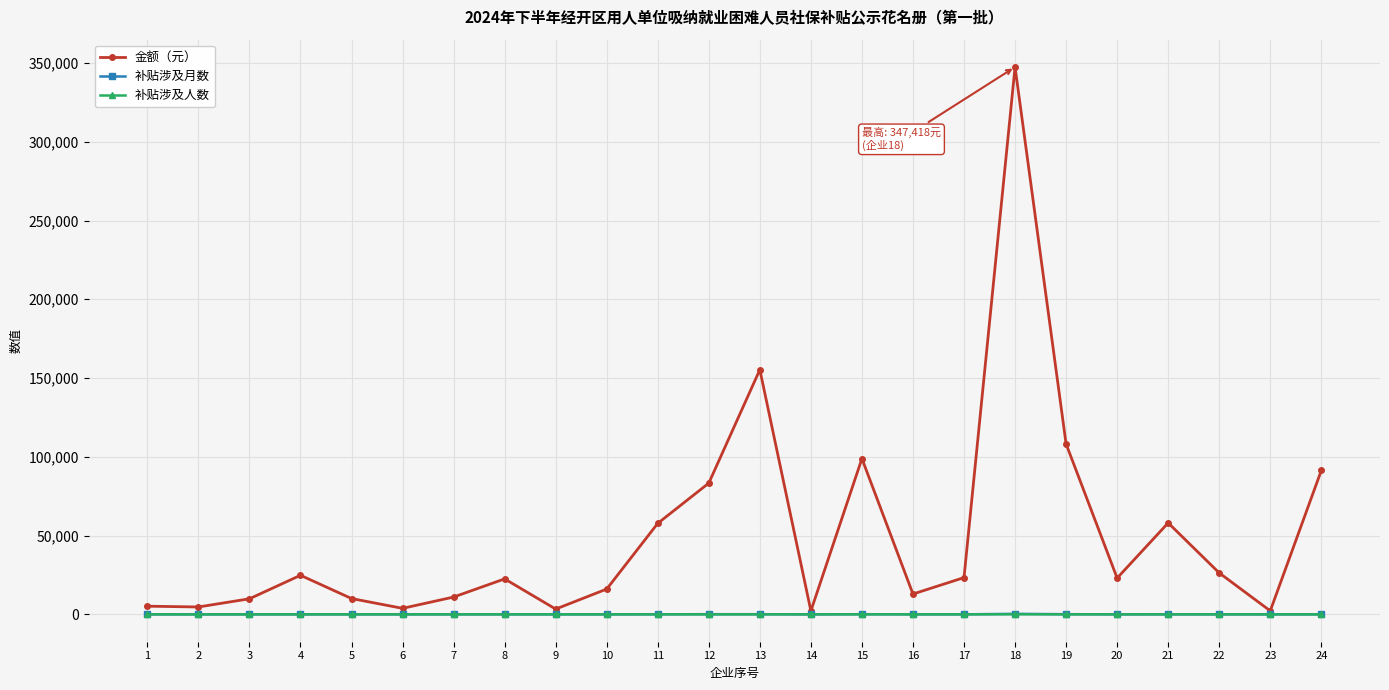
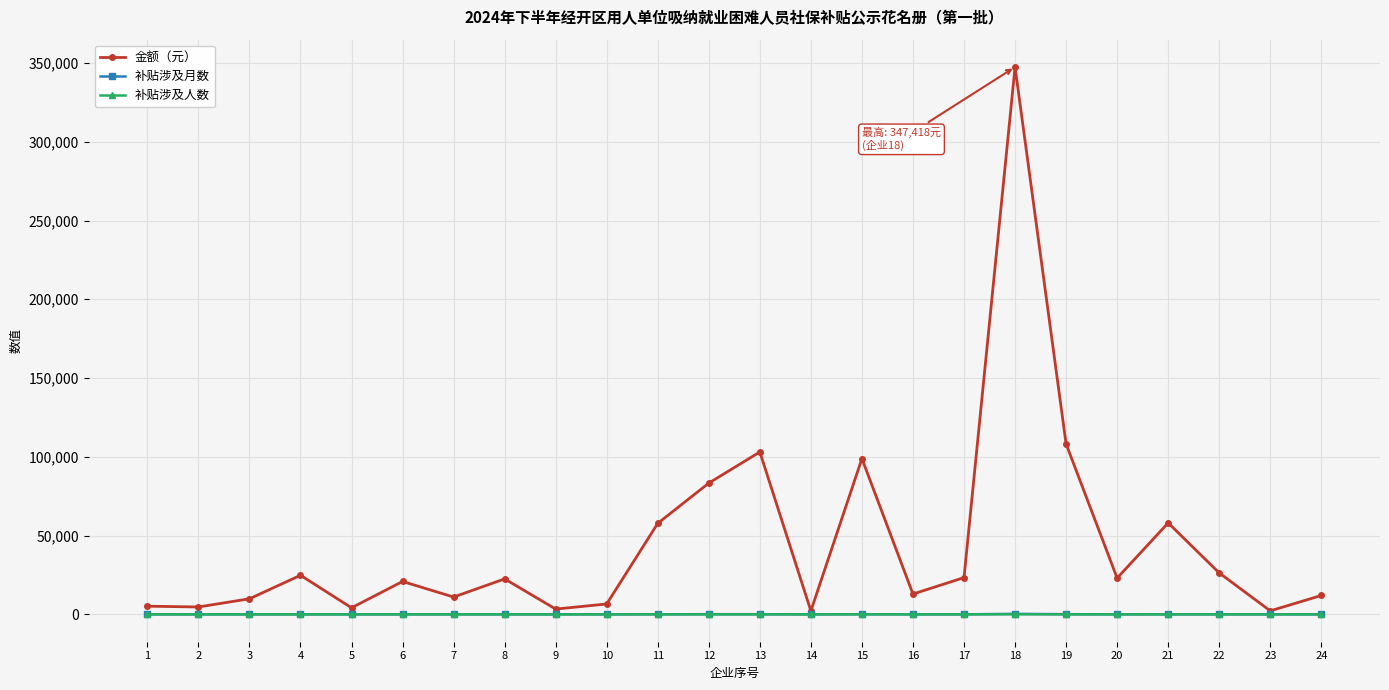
  {
    "金额（元）": {
      "1": "5,000",
      "2": "5,000",
      "3": "10,000",
      "4": "25,000",
-     "5": "10,000",
-     "6": "4,000",
+     "5": "4,000",
+     "6": "21,000",
      "7": "11,000",
      "8": "23,000",
      "9": "3,000",
-     "10": "16,000",
+     "10": "7,000",
      "11": "58,000",
      "12": "83,000",
-     "13": "155,000",
+     "13": "103,000",
      "14": "2,000",
      "15": "99,000",
      "16": "13,000",
      "17": "23,000",
      "19": "108,000",
      "20": "23,000",
      "21": "58,000",
      "22": "26,000",
      "23": "2,000",
-     "24": "91,000"
+     "24": "12,000"
    },
    "补贴涉及人数": {
      "1": "0",
      "2": "0",
      "3": "0",
      "4": "0",
      "5": "0",
      "6": "0",
      "7": "0",
      "8": "0",
      "9": "0",
      "10": "0",
      "11": "0",
      "12": "0",
      "13": "0",
      "14": "0",
      "15": "0",
      "16": "0",
      "17": "0",
      "18": "0",
      "19": "0",
      "20": "0",
      "21": "0",
      "22": "0",
      "23": "0",
      "24": "0"
    }
  }
